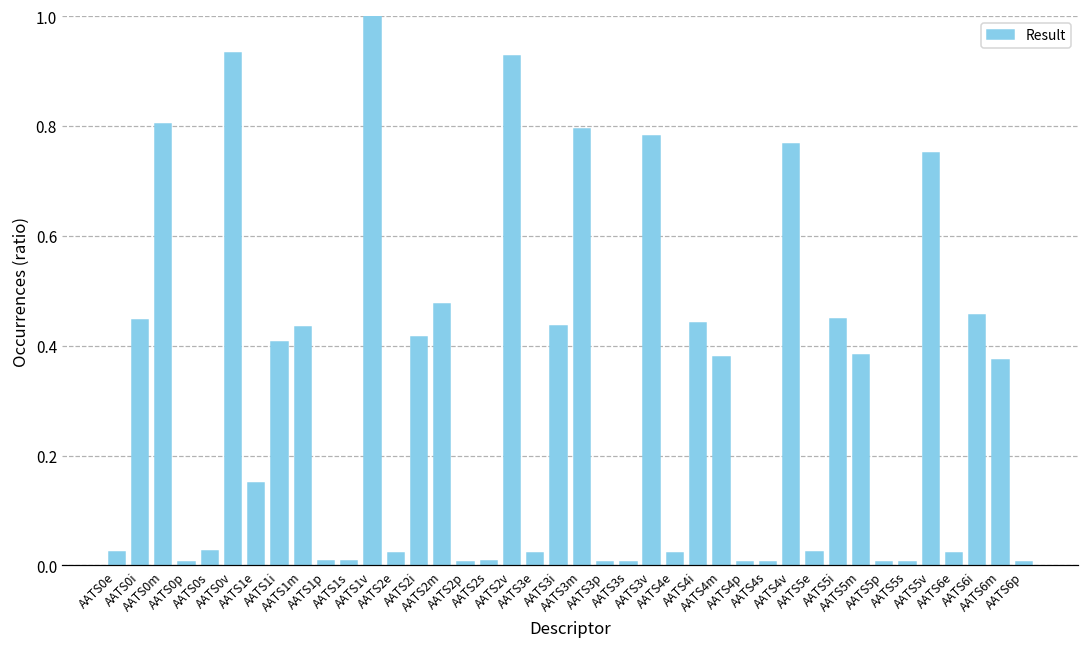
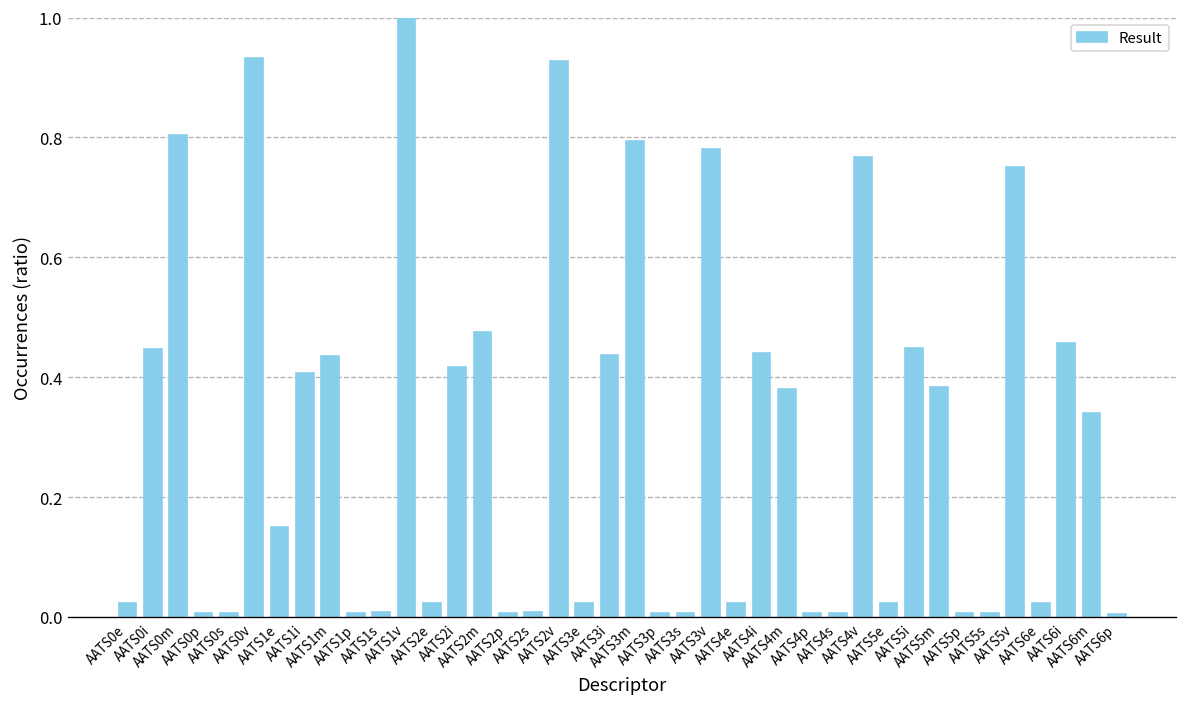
  {
    "AATS0e": 0.02,
    "AATS0i": 0.45,
    "AATS0m": 0.80,
    "AATS0p": 0.01,
-   "AATS0s": 0.03,
+   "AATS0s": 0.01,
    "AATS0v": 0.93,
    "AATS1e": 0.15,
    "AATS1i": 0.41,
    "AATS1m": 0.43,
    "AATS1p": 0.01,
    "AATS1s": 0.01,
    "AATS1v": 1.00,
    "AATS2e": 0.02,
    "AATS2i": 0.42,
    "AATS2m": 0.48,
    "AATS2p": 0.01,
    "AATS2s": 0.01,
    "AATS2v": 0.93,
    "AATS3e": 0.02,
    "AATS3i": 0.44,
    "AATS3m": 0.79,
    "AATS3p": 0.01,
    "AATS3s": 0.01,
    "AATS3v": 0.78,
    "AATS4e": 0.02,
    "AATS4i": 0.44,
    "AATS4m": 0.38,
    "AATS4p": 0.01,
    "AATS4s": 0.01,
    "AATS4v": 0.77,
    "AATS5e": 0.02,
    "AATS5i": 0.45,
    "AATS5m": 0.38,
    "AATS5p": 0.01,
    "AATS5s": 0.01,
    "AATS5v": 0.75,
    "AATS6e": 0.02,
    "AATS6i": 0.46,
-   "AATS6m": 0.37,
+   "AATS6m": 0.34,
    "AATS6p": 0.01
  }
